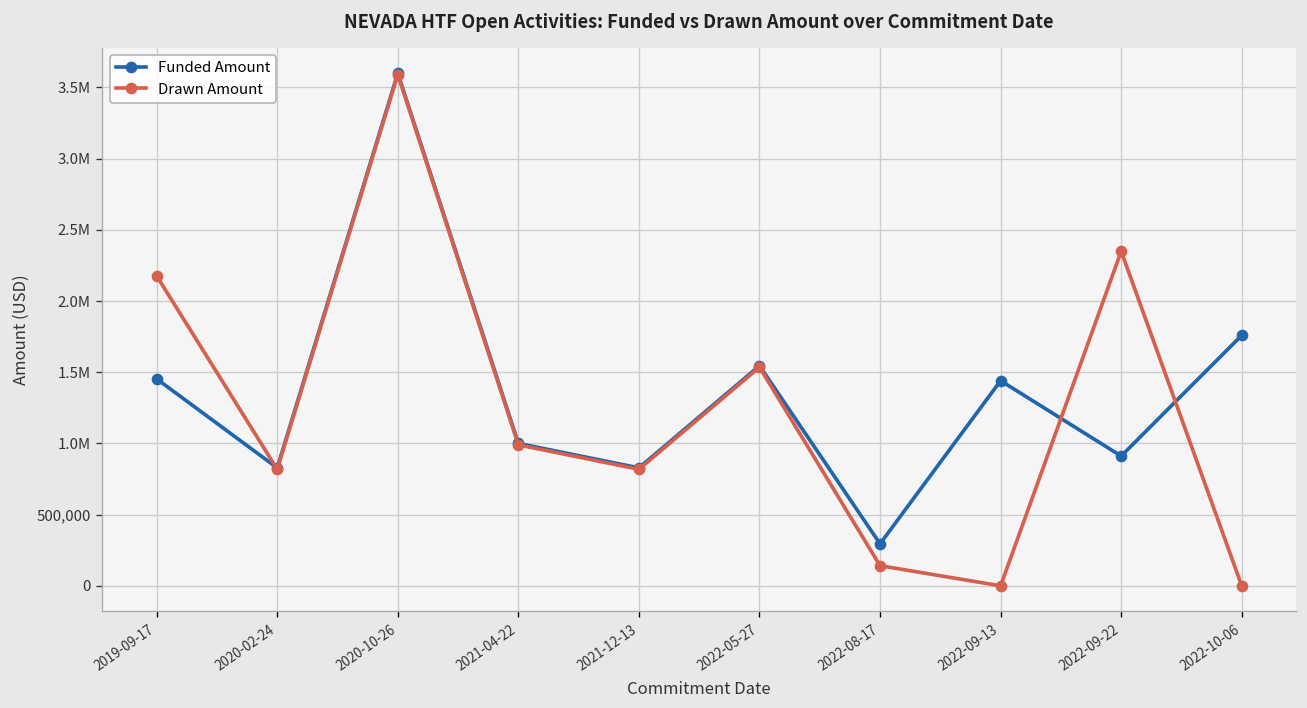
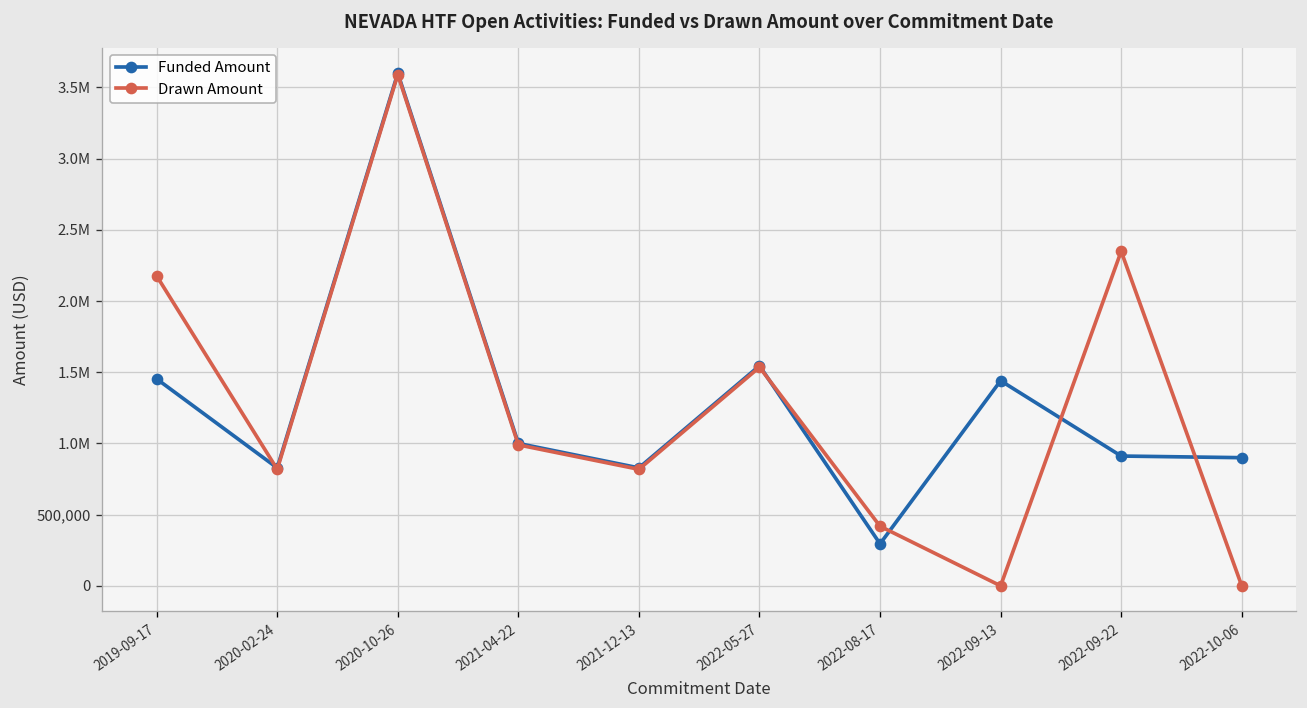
  {
    "Funded Amount": {
      "2019-09-17": "1,450,000",
      "2022-08-17": "300,000",
      "2022-09-13": "1,440,000",
      "2022-09-22": "910,000",
-     "2022-10-06": "1,760,000"
+     "2022-10-06": "900,000"
    },
    "Drawn Amount": {
      "2019-09-17": "2,180,000",
-     "2022-08-17": "140,000",
+     "2022-08-17": "420,000",
      "2022-09-13": "0",
      "2022-09-22": "2,350,000",
      "2022-10-06": "0"
    }
  }
